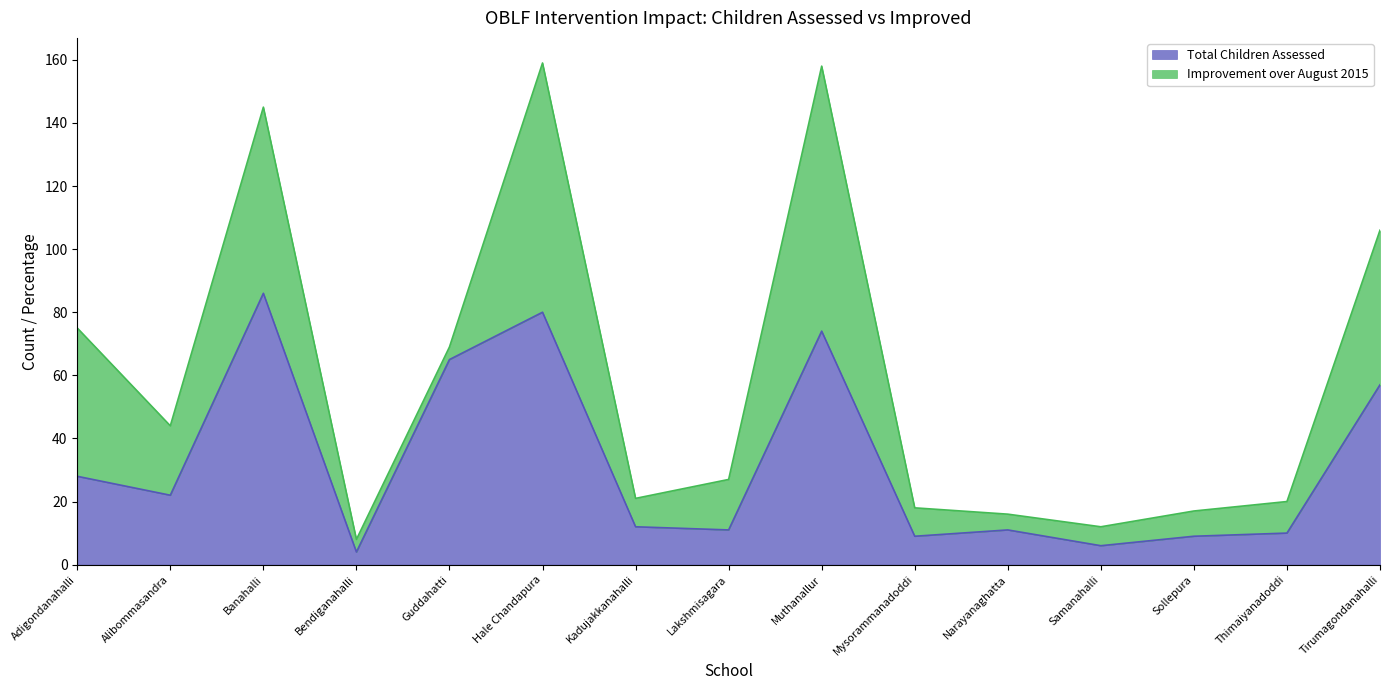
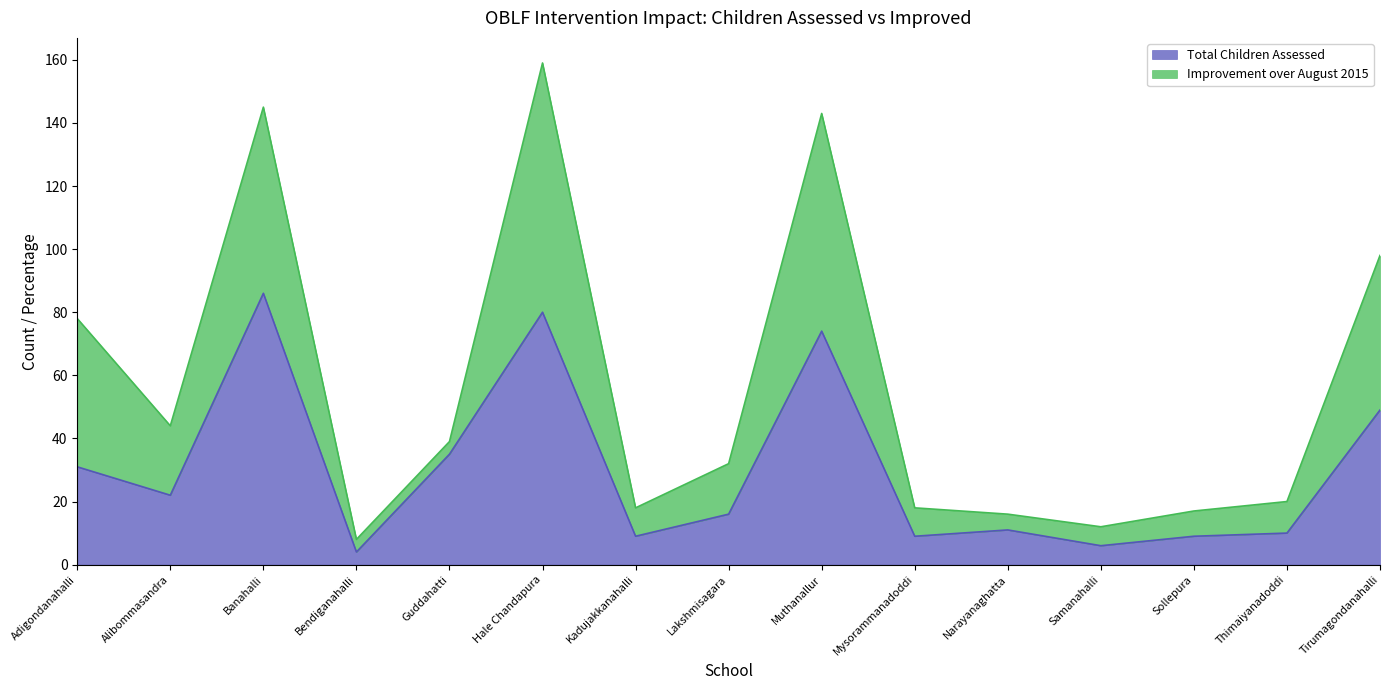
  {
    "Total Children Assessed": {
-     "Adigondanahalli": 28,
+     "Adigondanahalli": 31,
      "Alibommasandra": 22,
      "Banahalli": 86,
      "Bendiganahalli": 4,
-     "Guddahatti": 65,
+     "Guddahatti": 35,
      "Hale Chandapura": 80,
-     "Kadujakkanahalli": 12,
-     "Lakshmisagara": 11,
+     "Kadujakkanahalli": 9,
+     "Lakshmisagara": 16,
      "Muthanallur": 74,
      "Mysorammanadoddi": 9,
      "Narayanaghatta": 11,
      "Samanahalli": 6,
      "Sollepura": 9,
      "Thimaiyanadoddi": 10,
-     "Tirumagondanahalli": 57
+     "Tirumagondanahalli": 49
    },
    "Improvement over August 2015": {
      "Adigondanahalli": 47,
      "Alibommasandra": 22,
      "Banahalli": 59,
      "Bendiganahalli": 4,
      "Guddahatti": 4,
      "Hale Chandapura": 79,
      "Kadujakkanahalli": 9,
      "Lakshmisagara": 16,
-     "Muthanallur": 84,
+     "Muthanallur": 69,
      "Mysorammanadoddi": 9,
      "Narayanaghatta": 5,
      "Samanahalli": 6,
      "Sollepura": 8,
      "Thimaiyanadoddi": 10,
      "Tirumagondanahalli": 49
    }
  }
